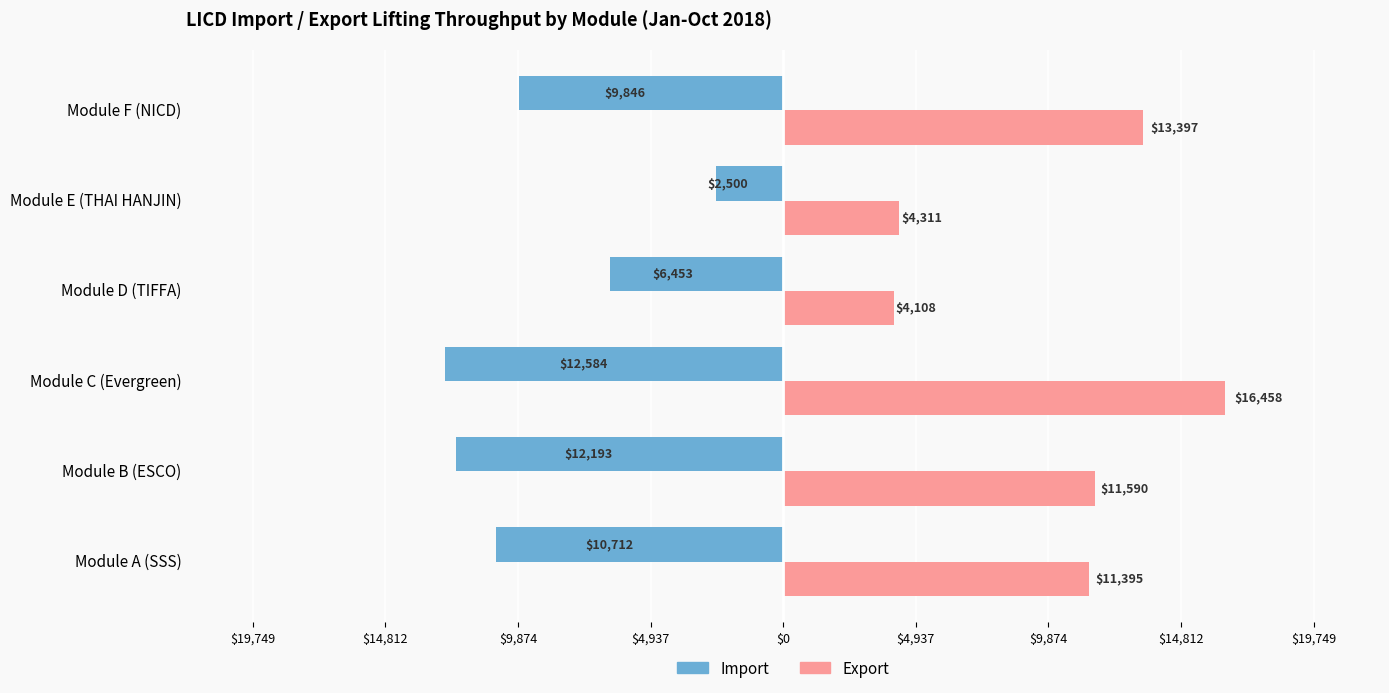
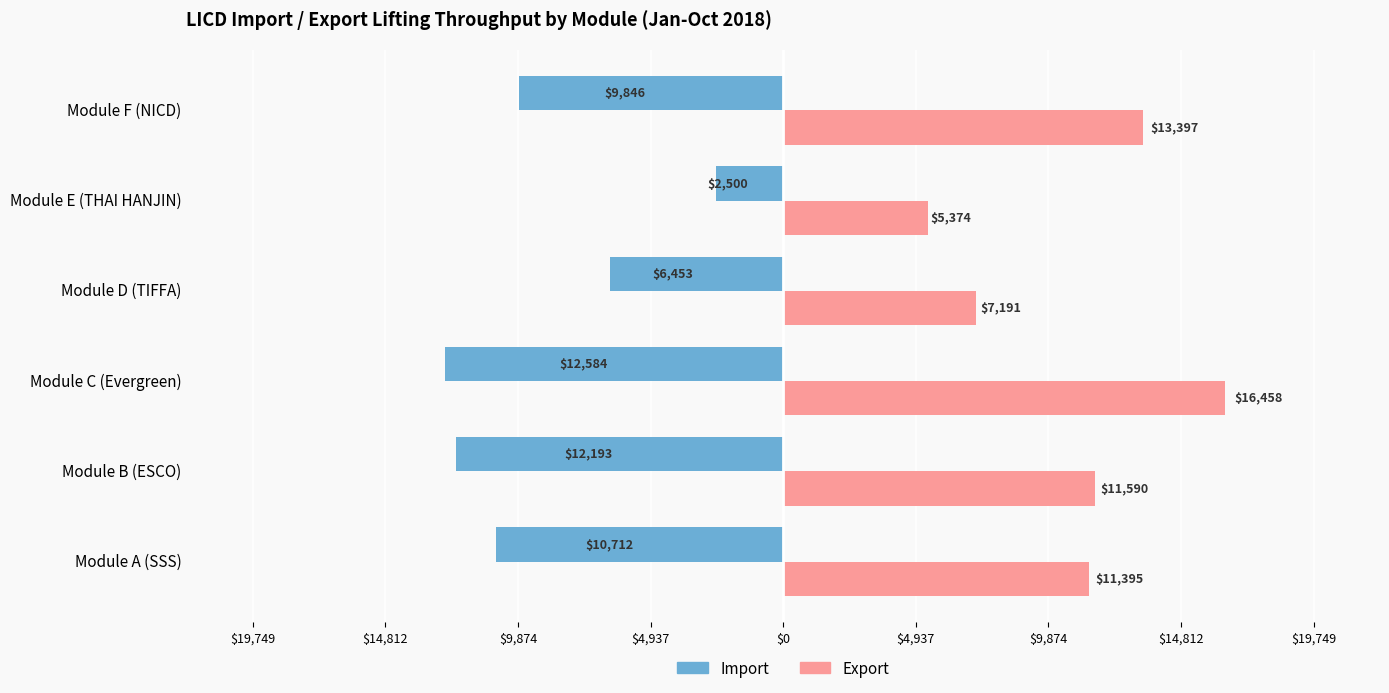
  {
    "Export": {
      "Module F (NICD)": "$13,397",
-     "Module E (THAI HANJIN)": "$4,311",
-     "Module D (TIFFA)": "$4,108",
+     "Module E (THAI HANJIN)": "$5,374",
+     "Module D (TIFFA)": "$7,191",
      "Module C (Evergreen)": "$16,458",
      "Module B (ESCO)": "$11,590",
      "Module A (SSS)": "$11,395"
    }
  }
